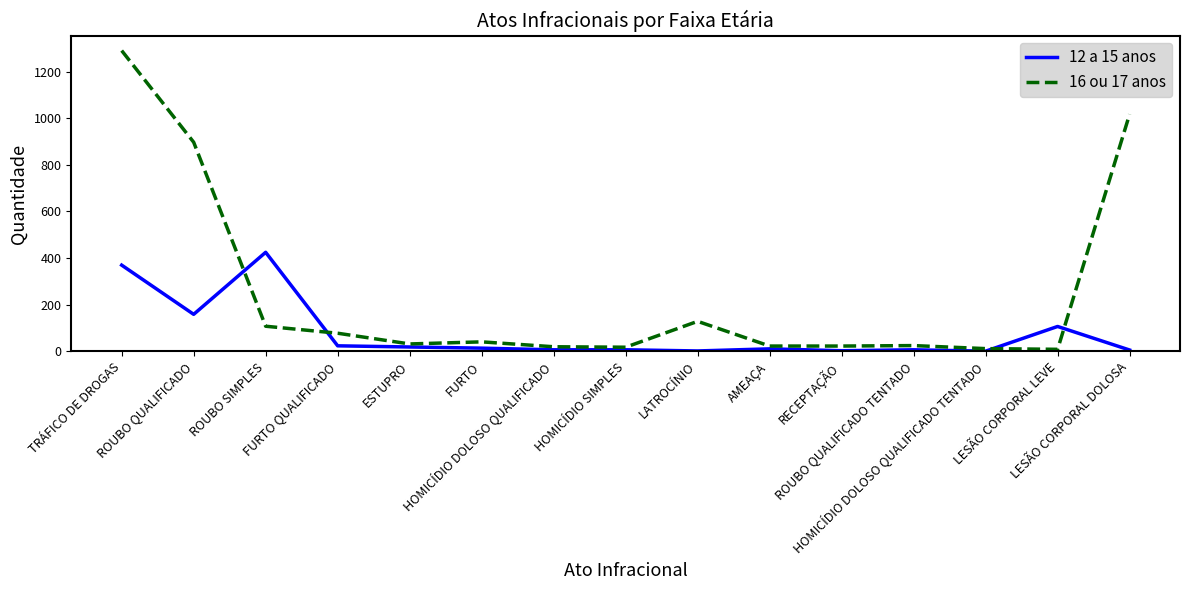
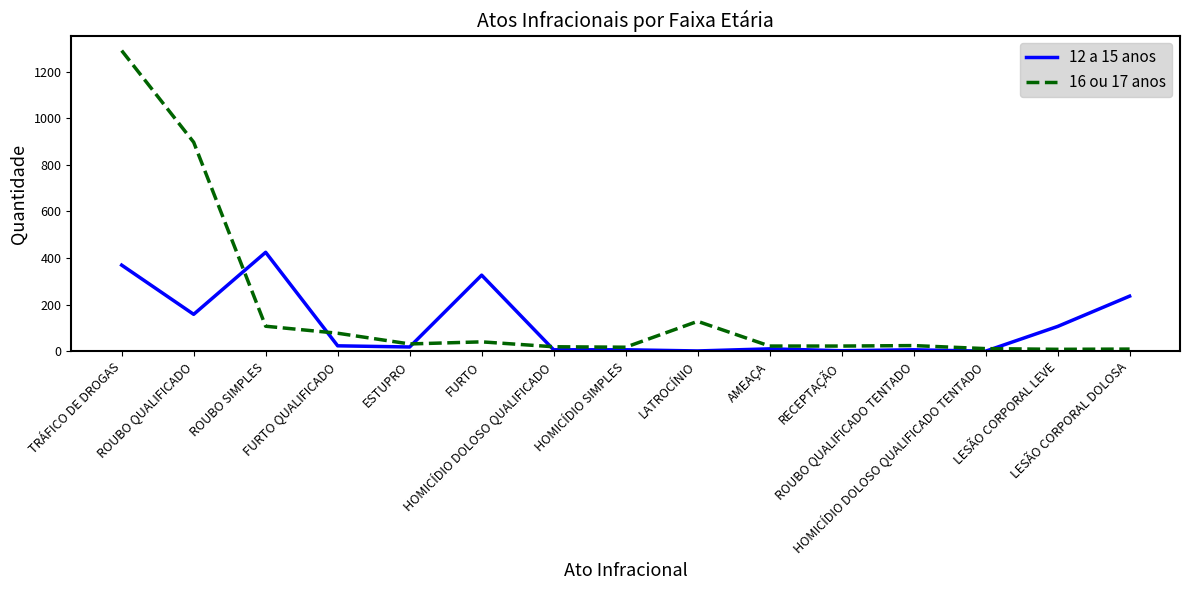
  {
    "12 a 15 anos": {
      "TRÁFICO DE DROGAS": 370,
      "ROUBO QUALIFICADO": 160,
      "ROUBO SIMPLES": 430,
      "FURTO QUALIFICADO": 20,
      "ESTUPRO": 20,
-     "FURTO": 10,
+     "FURTO": 330,
      "HOMICÍDIO DOLOSO QUALIFICADO": 10,
      "HOMICÍDIO SIMPLES": 10,
      "LATROCÍNIO": 0,
      "AMEAÇA": 10,
      "RECEPTAÇÃO": 0,
      "ROUBO QUALIFICADO TENTADO": 10,
      "HOMICÍDIO DOLOSO QUALIFICADO TENTADO": 0,
      "LESÃO CORPORAL LEVE": 110,
-     "LESÃO CORPORAL DOLOSA": 10
+     "LESÃO CORPORAL DOLOSA": 240
    },
    "16 ou 17 anos": {
      "TRÁFICO DE DROGAS": 1290,
      "ROUBO QUALIFICADO": 900,
      "ROUBO SIMPLES": 110,
      "FURTO QUALIFICADO": 80,
      "ESTUPRO": 30,
      "FURTO": 40,
      "HOMICÍDIO DOLOSO QUALIFICADO": 20,
      "HOMICÍDIO SIMPLES": 20,
      "LATROCÍNIO": 130,
      "AMEAÇA": 20,
      "RECEPTAÇÃO": 20,
      "ROUBO QUALIFICADO TENTADO": 30,
      "HOMICÍDIO DOLOSO QUALIFICADO TENTADO": 10,
      "LESÃO CORPORAL LEVE": 10,
-     "LESÃO CORPORAL DOLOSA": 1020
+     "LESÃO CORPORAL DOLOSA": 10
    }
  }
